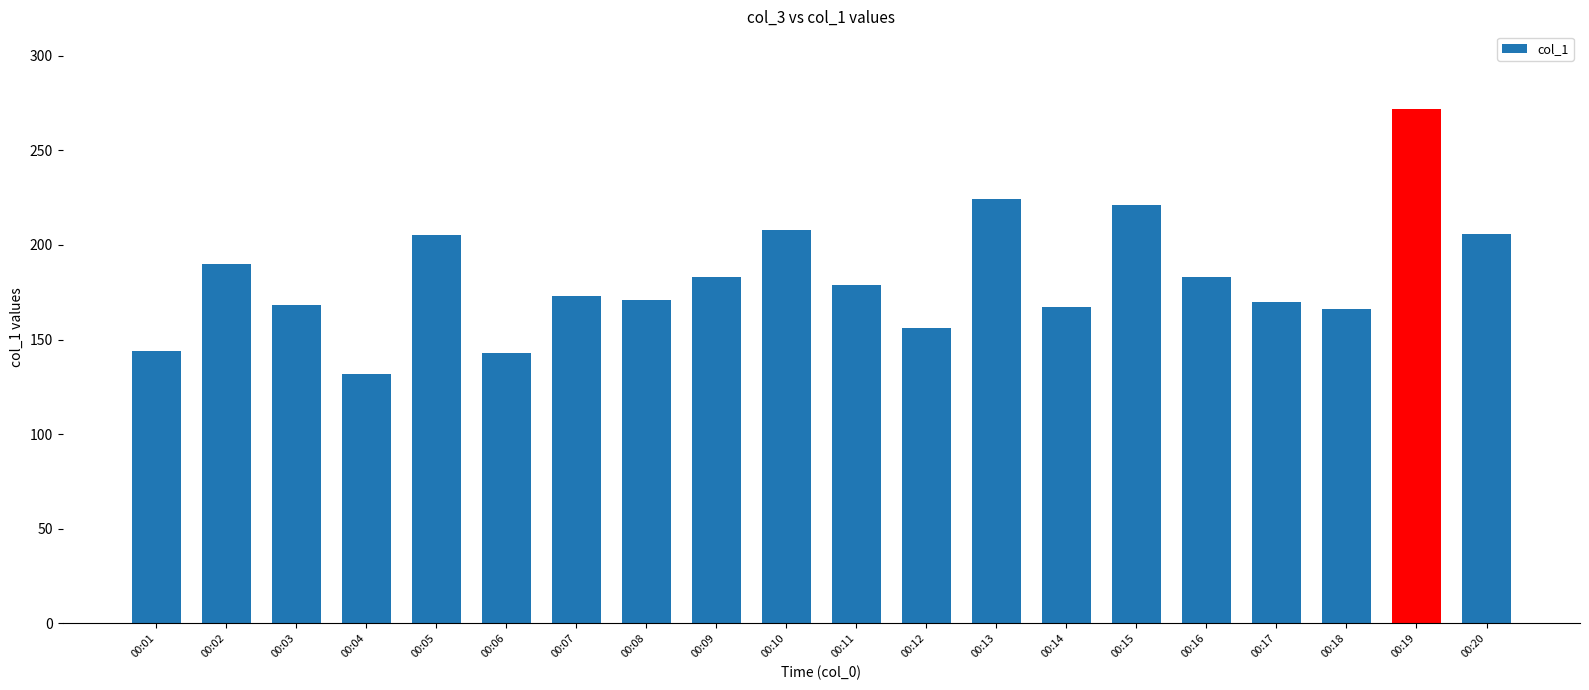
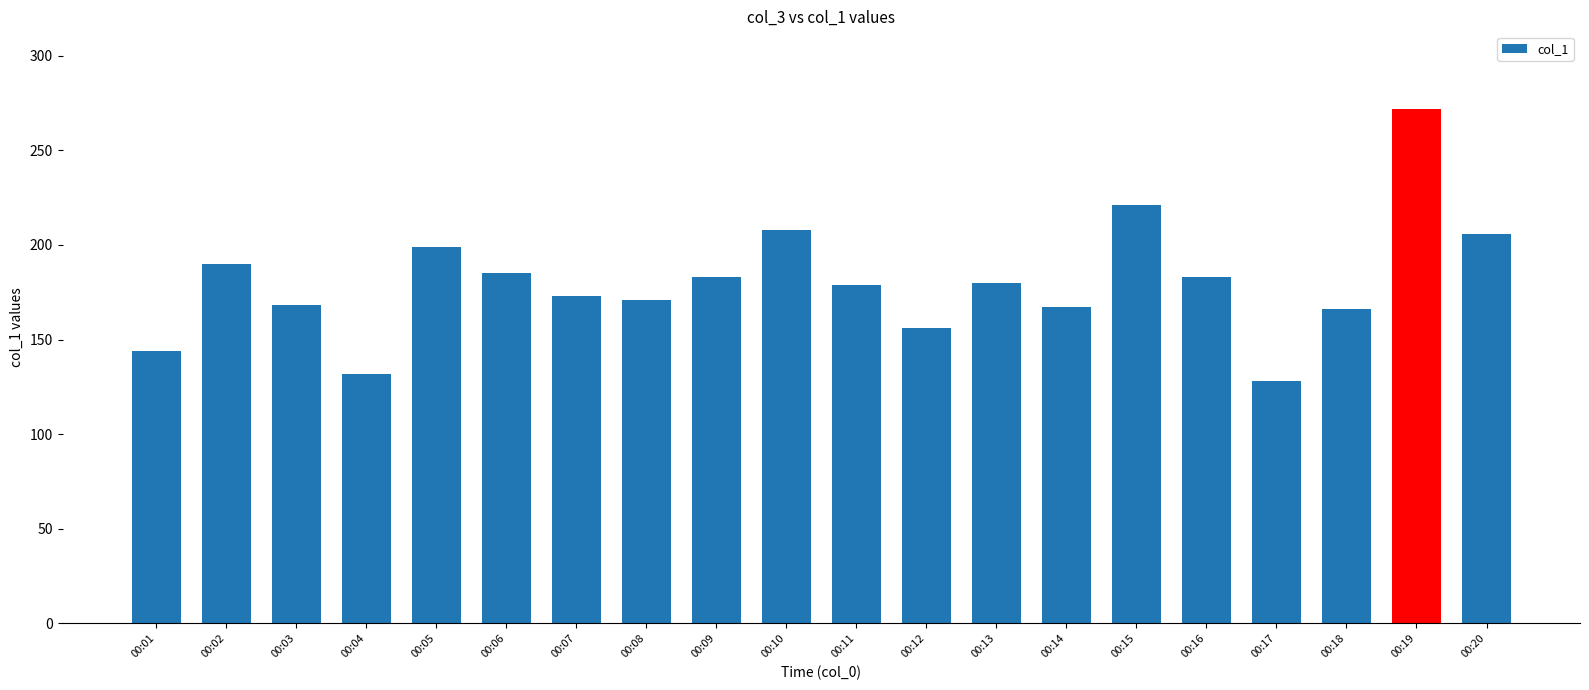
  {
    "00:01": 144,
    "00:02": 190,
    "00:03": 168,
    "00:04": 132,
-   "00:05": 205,
-   "00:06": 143,
+   "00:05": 199,
+   "00:06": 185,
    "00:07": 173,
    "00:08": 171,
    "00:09": 183,
    "00:10": 208,
    "00:11": 179,
    "00:12": 156,
-   "00:13": 224,
+   "00:13": 180,
    "00:14": 167,
    "00:15": 221,
    "00:16": 183,
-   "00:17": 170,
+   "00:17": 128,
    "00:18": 166,
    "00:19": 272,
    "00:20": 206
  }
